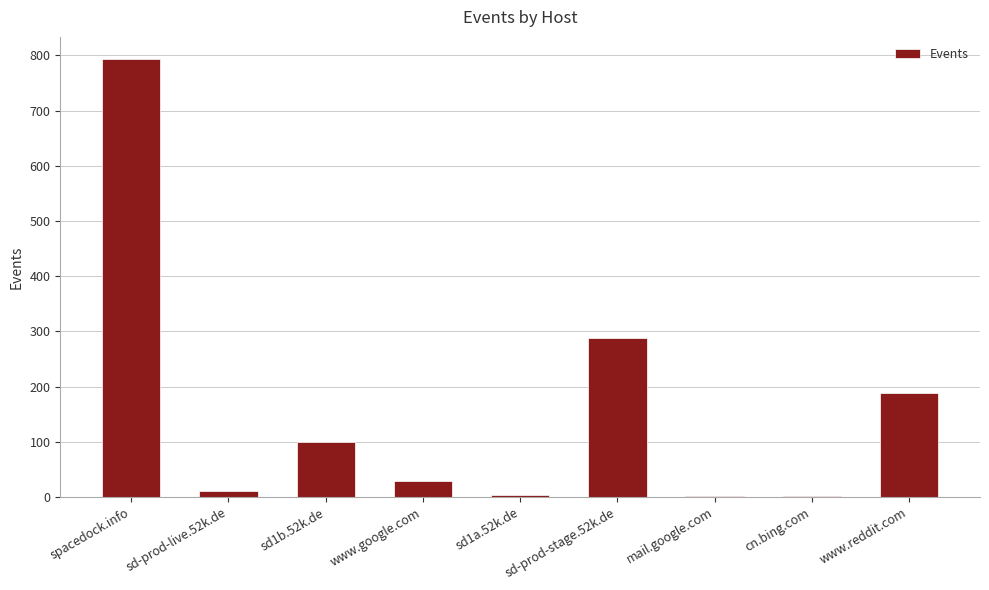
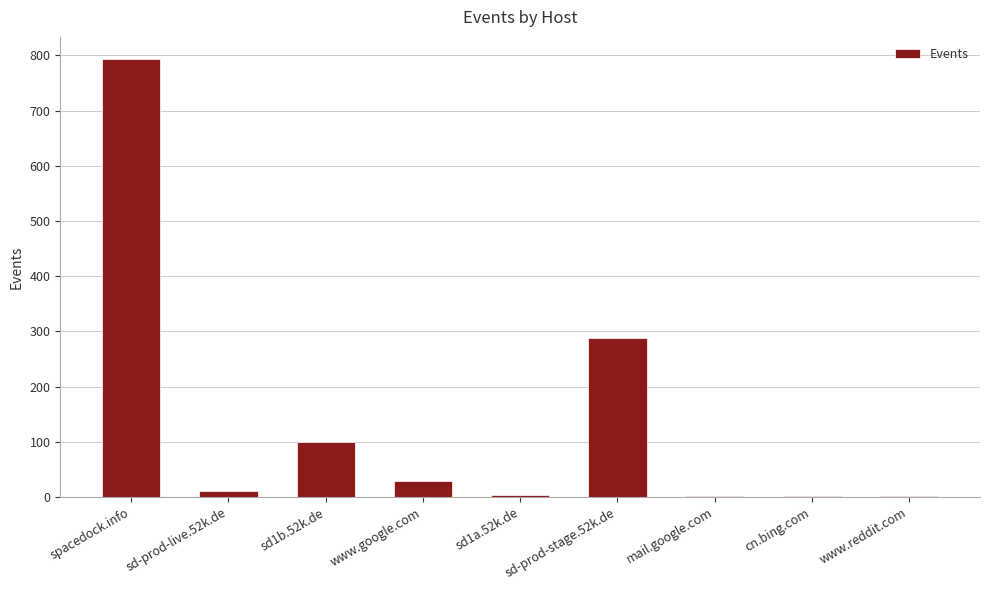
  {
    "spacedock.info": 790,
    "sd-prod-live.52k.de": 10,
    "sd1b.52k.de": 100,
    "www.google.com": 30,
    "sd-prod-stage.52k.de": 290,
-   "www.reddit.com": 190
+   "www.reddit.com": 0
  }
